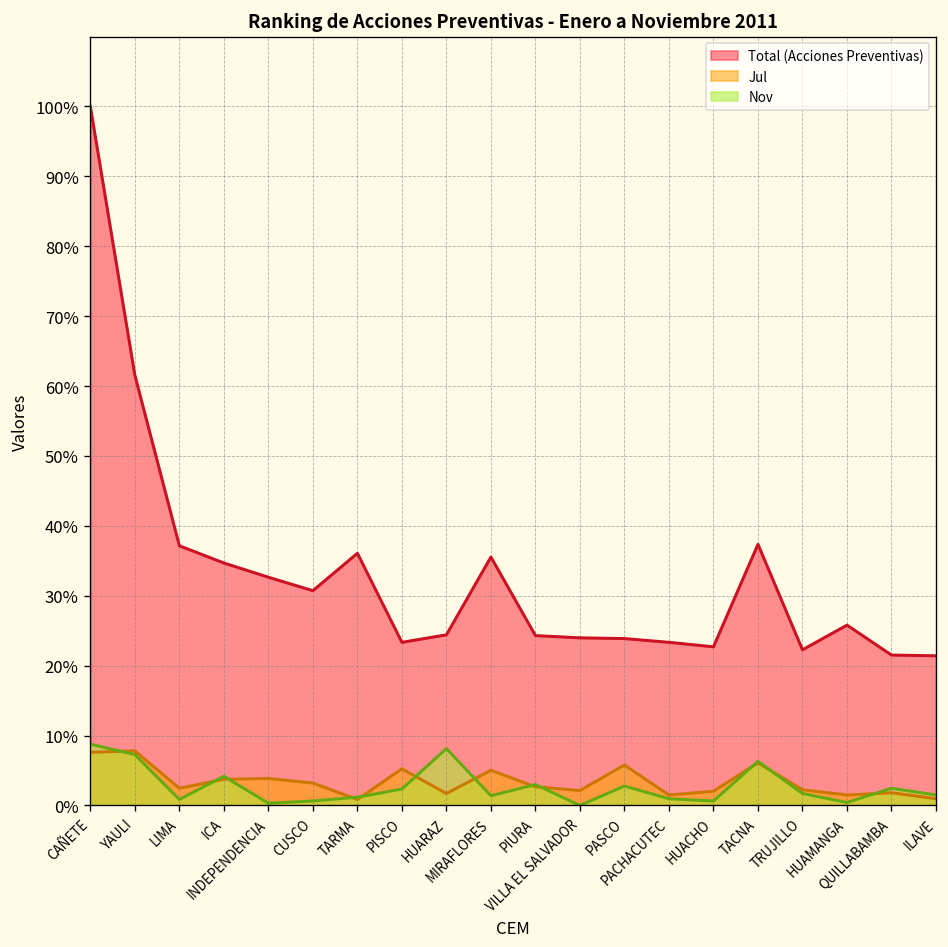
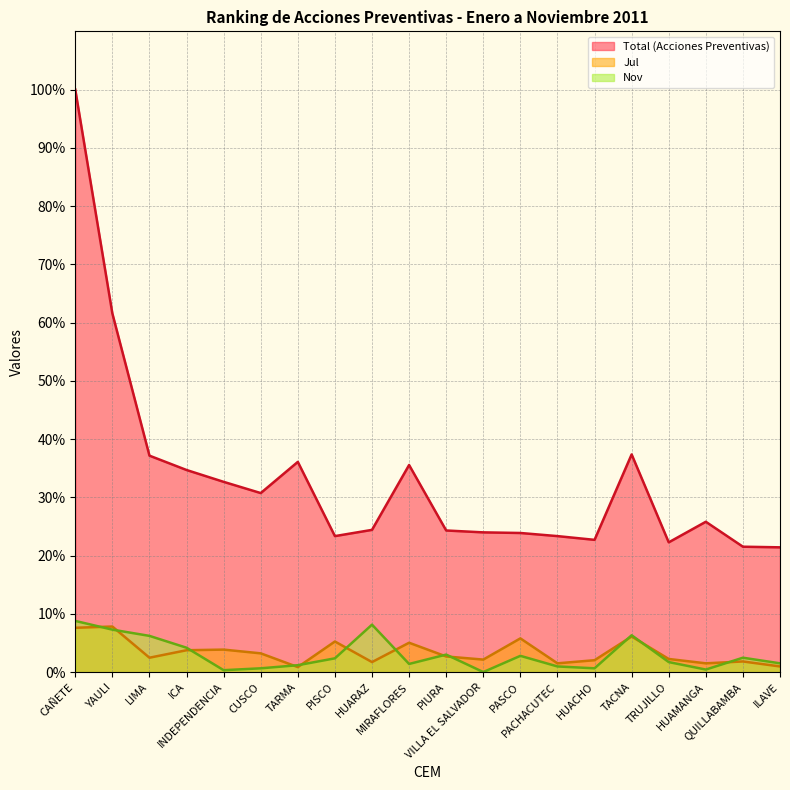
  {
    "Total (Acciones Preventivas)": {
      "CAÑETE": "100%",
      "YAULI": "62%",
      "LIMA": "37%",
      "ICA": "35%",
      "INDEPENDENCIA": "33%",
      "CUSCO": "31%",
      "TARMA": "36%",
      "PISCO": "23%",
      "HUARAZ": "24%",
      "MIRAFLORES": "36%",
      "PIURA": "24%",
      "VILLA EL SALVADOR": "24%",
      "PASCO": "24%",
      "PACHACUTEC": "23%",
      "HUACHO": "23%",
      "TACNA": "37%",
      "TRUJILLO": "22%",
      "HUAMANGA": "26%",
      "QUILLABAMBA": "22%",
      "ILAVE": "21%"
    },
    "Jul": {
      "CAÑETE": "8%",
      "YAULI": "8%",
      "LIMA": "2%",
      "INDEPENDENCIA": "4%",
      "CUSCO": "3%",
      "PISCO": "5%",
      "HUARAZ": "2%",
      "MIRAFLORES": "5%",
      "VILLA EL SALVADOR": "2%",
      "PASCO": "6%",
      "PACHACUTEC": "1%",
      "HUACHO": "2%",
      "TRUJILLO": "2%",
      "HUAMANGA": "1%",
      "QUILLABAMBA": "2%",
      "ILAVE": "1%"
    },
    "Nov": {
      "CAÑETE": "9%",
      "YAULI": "7%",
-     "LIMA": "1%",
+     "LIMA": "6%",
      "INDEPENDENCIA": "0%",
      "CUSCO": "1%",
      "PISCO": "2%",
      "HUARAZ": "8%",
      "MIRAFLORES": "1%",
      "VILLA EL SALVADOR": "0%",
      "PASCO": "3%",
      "PACHACUTEC": "1%",
      "HUACHO": "1%",
      "TRUJILLO": "2%",
      "HUAMANGA": "0%",
      "QUILLABAMBA": "2%",
      "ILAVE": "1%"
    }
  }
